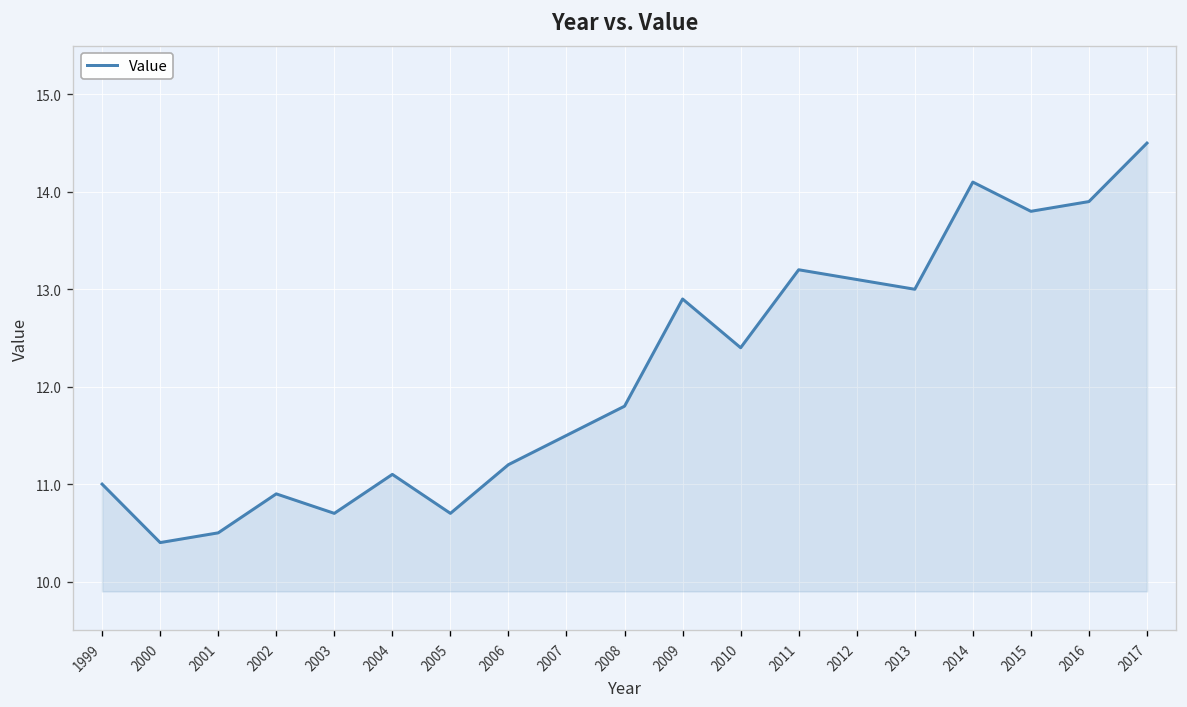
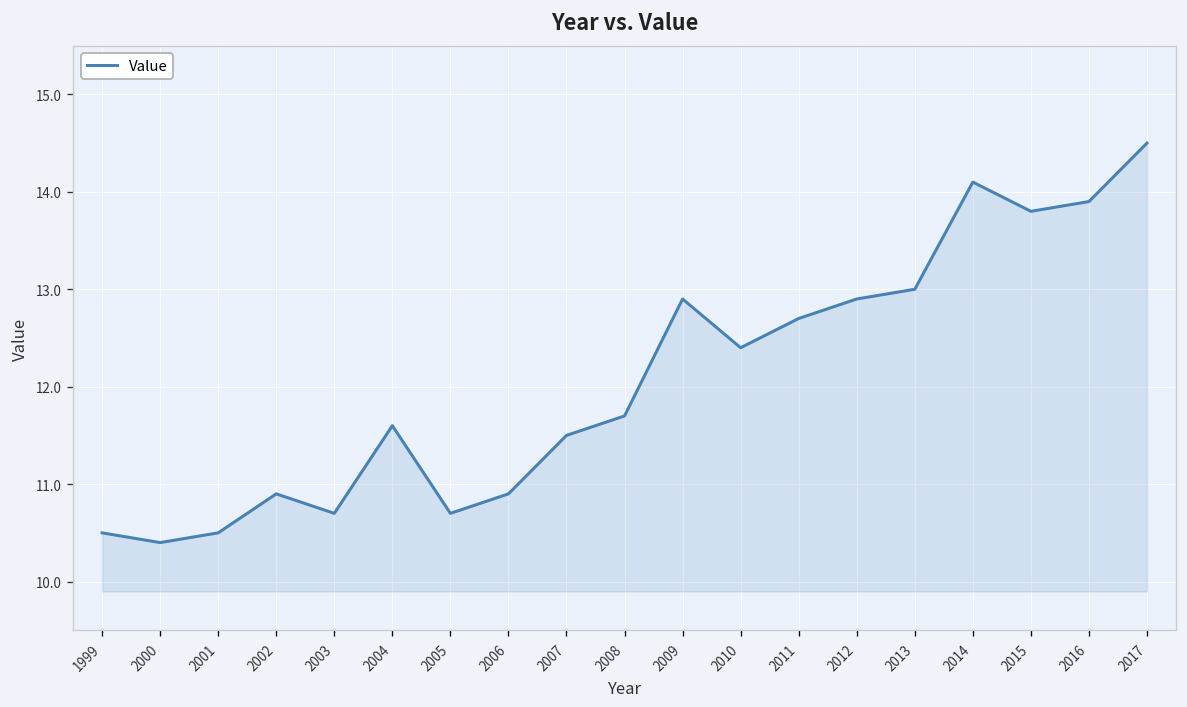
  {
-   "1999": 11.0,
+   "1999": 10.5,
    "2000": 10.4,
    "2001": 10.5,
    "2002": 10.9,
    "2003": 10.7,
-   "2004": 11.1,
+   "2004": 11.6,
    "2005": 10.7,
-   "2006": 11.2,
+   "2006": 10.9,
    "2007": 11.5,
-   "2008": 11.8,
+   "2008": 11.7,
    "2009": 12.9,
    "2010": 12.4,
-   "2011": 13.2,
-   "2012": 13.1,
+   "2011": 12.7,
+   "2012": 12.9,
    "2013": 13.0,
    "2014": 14.1,
    "2015": 13.8,
    "2016": 13.9,
    "2017": 14.5
  }
